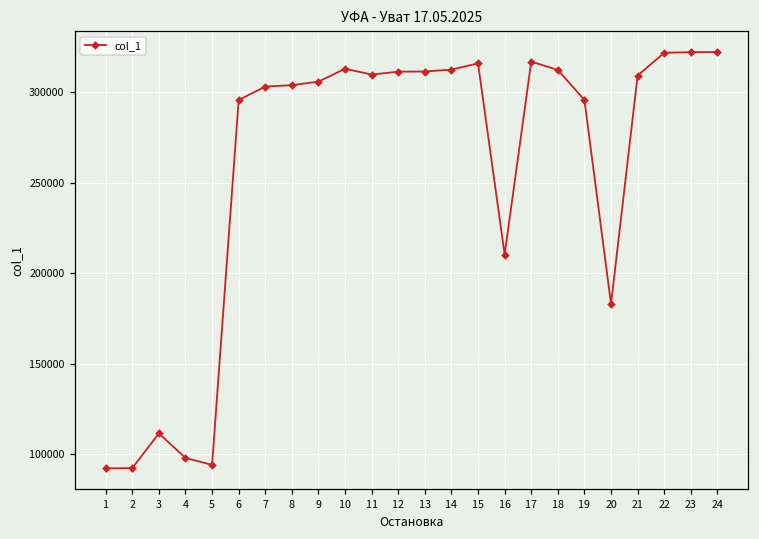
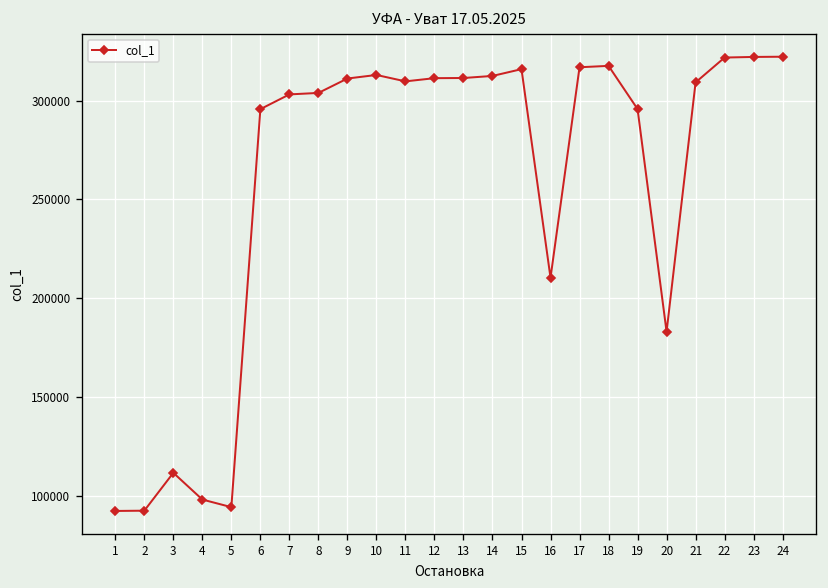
  {
    "1": 92000,
    "2": 92000,
    "3": 112000,
    "4": 98000,
    "5": 94000,
    "6": 296000,
    "7": 303000,
    "8": 304000,
-   "9": 306000,
+   "9": 311000,
    "10": 313000,
    "11": 310000,
    "12": 311000,
    "13": 312000,
    "14": 313000,
    "15": 316000,
    "16": 210000,
    "17": 317000,
-   "18": 312000,
+   "18": 318000,
    "19": 296000,
    "20": 183000,
    "21": 309000,
    "22": 322000,
    "23": 322000,
    "24": 322000
  }
